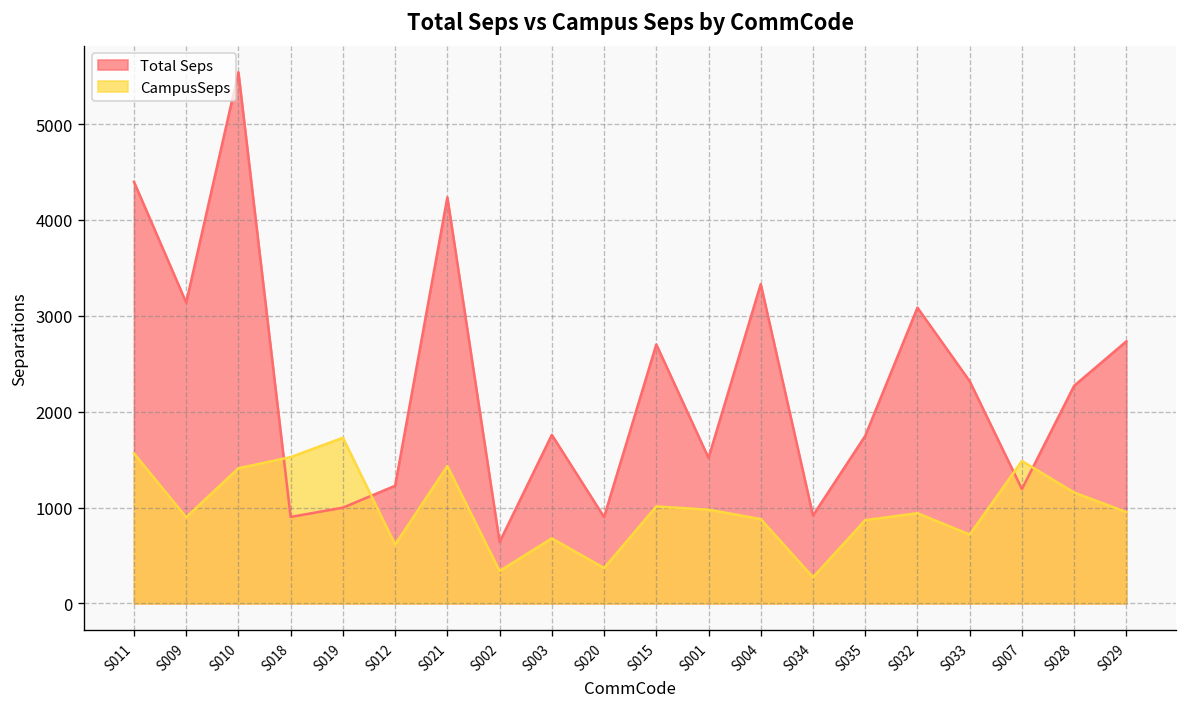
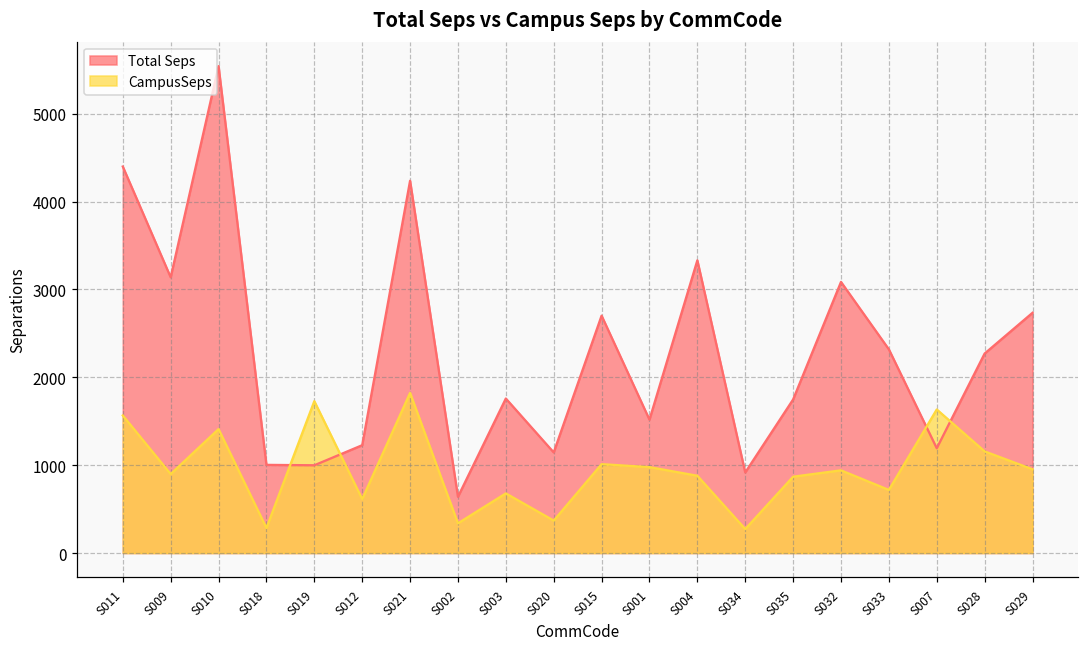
  {
    "Total Seps": {
      "S011": 4400,
      "S009": 3100,
      "S010": 5500,
-     "S018": 900,
+     "S018": 1000,
      "S019": 1000,
      "S012": 1200,
      "S021": 4200,
      "S002": 600,
      "S003": 1800,
-     "S020": 900,
+     "S020": 1100,
      "S015": 2700,
      "S001": 1500,
      "S004": 3300,
      "S034": 900,
      "S035": 1700,
      "S032": 3100,
      "S033": 2300,
      "S007": 1200,
      "S028": 2300,
      "S029": 2700
    },
    "CampusSeps": {
      "S011": 1600,
      "S009": 900,
      "S010": 1400,
-     "S018": 1500,
+     "S018": 300,
      "S019": 1700,
      "S012": 600,
-     "S021": 1400,
+     "S021": 1800,
      "S002": 300,
      "S003": 700,
      "S020": 400,
      "S015": 1000,
      "S001": 1000,
      "S004": 900,
      "S034": 300,
      "S035": 900,
      "S032": 900,
      "S033": 700,
-     "S007": 1500,
+     "S007": 1600,
      "S028": 1200,
      "S029": 1000
    }
  }
